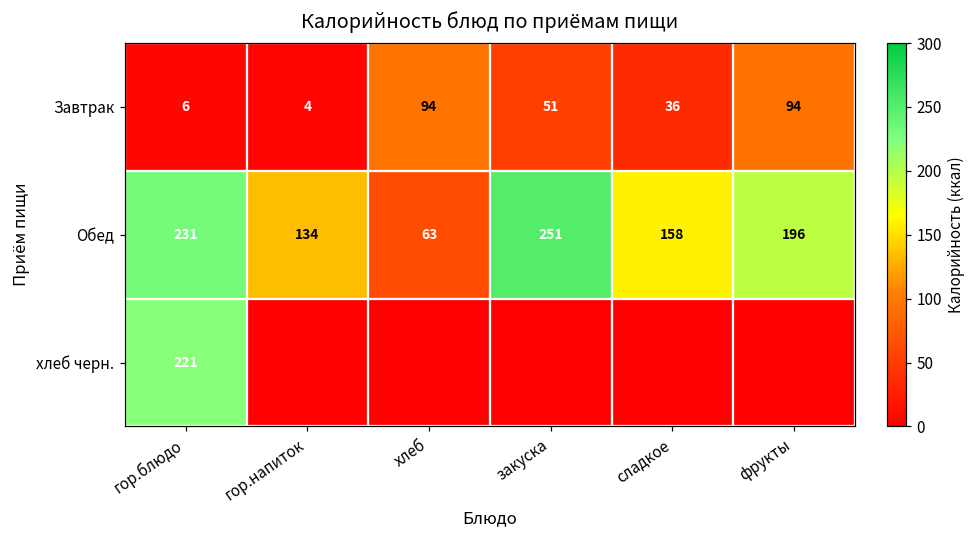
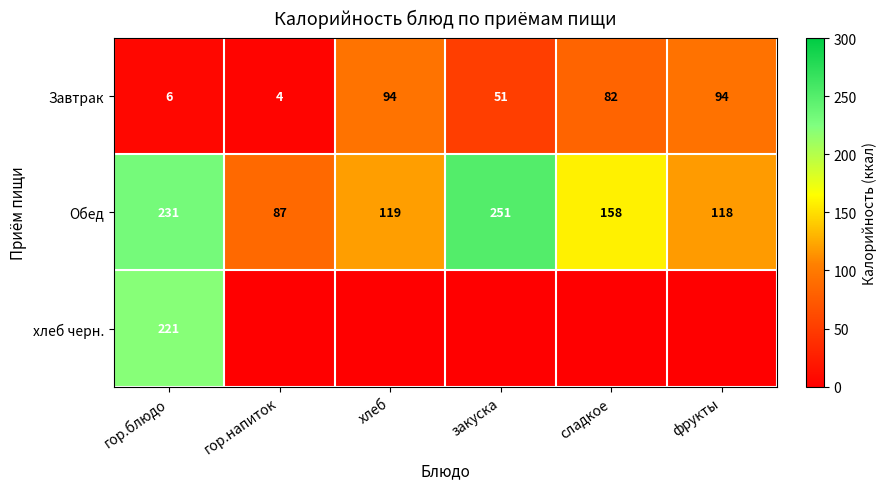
  {
    "Завтрак": {
      "гор.блюдо": 6,
      "гор.напиток": 4,
      "хлеб": 94,
      "закуска": 51,
-     "сладкое": 36,
+     "сладкое": 82,
      "фрукты": 94
    },
    "Обед": {
      "гор.блюдо": 231,
-     "гор.напиток": 134,
-     "хлеб": 63,
+     "гор.напиток": 87,
+     "хлеб": 119,
      "закуска": 251,
      "сладкое": 158,
-     "фрукты": 196
+     "фрукты": 118
    },
    "хлеб черн.": {
      "гор.блюдо": 221
    }
  }
